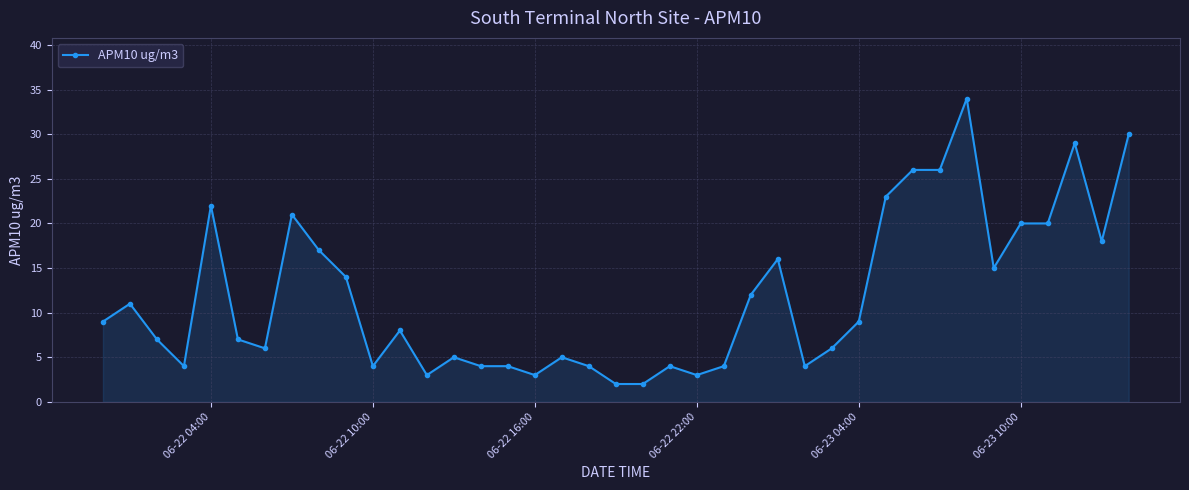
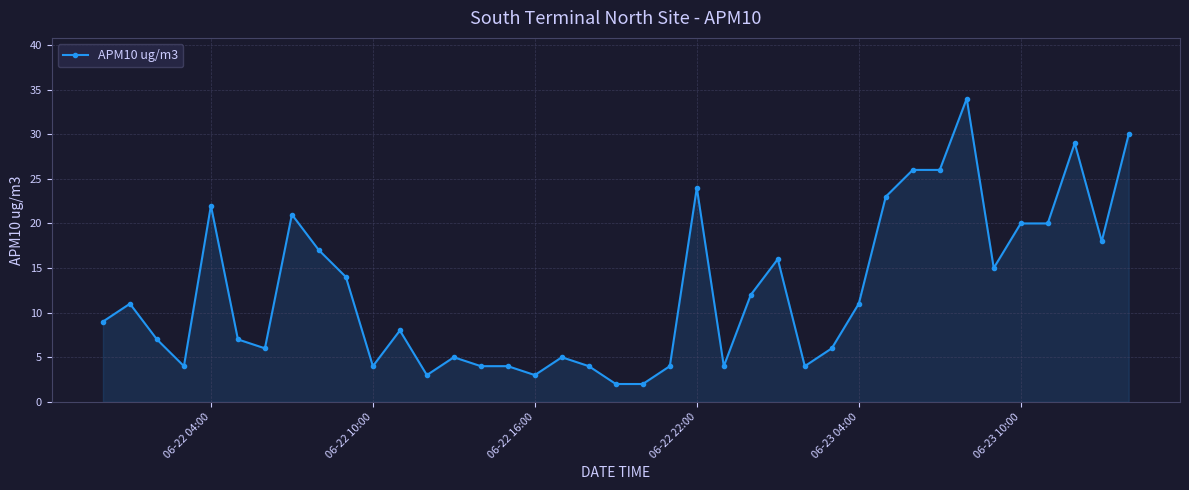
  {
    "06-22 04:00": 22,
    "06-22 10:00": 4,
    "06-22 16:00": 3,
-   "06-22 22:00": 3,
-   "06-23 04:00": 9,
+   "06-22 22:00": 24,
+   "06-23 04:00": 11,
    "06-23 10:00": 20
  }
